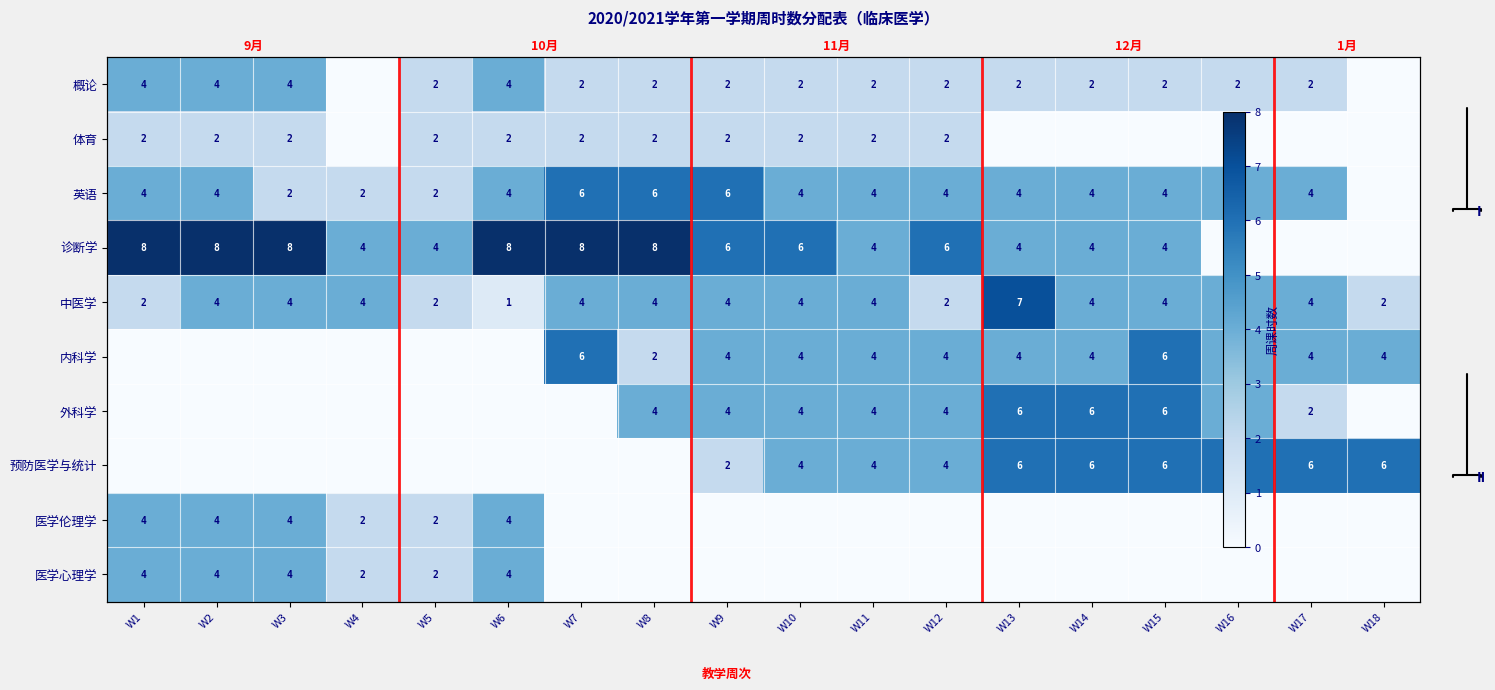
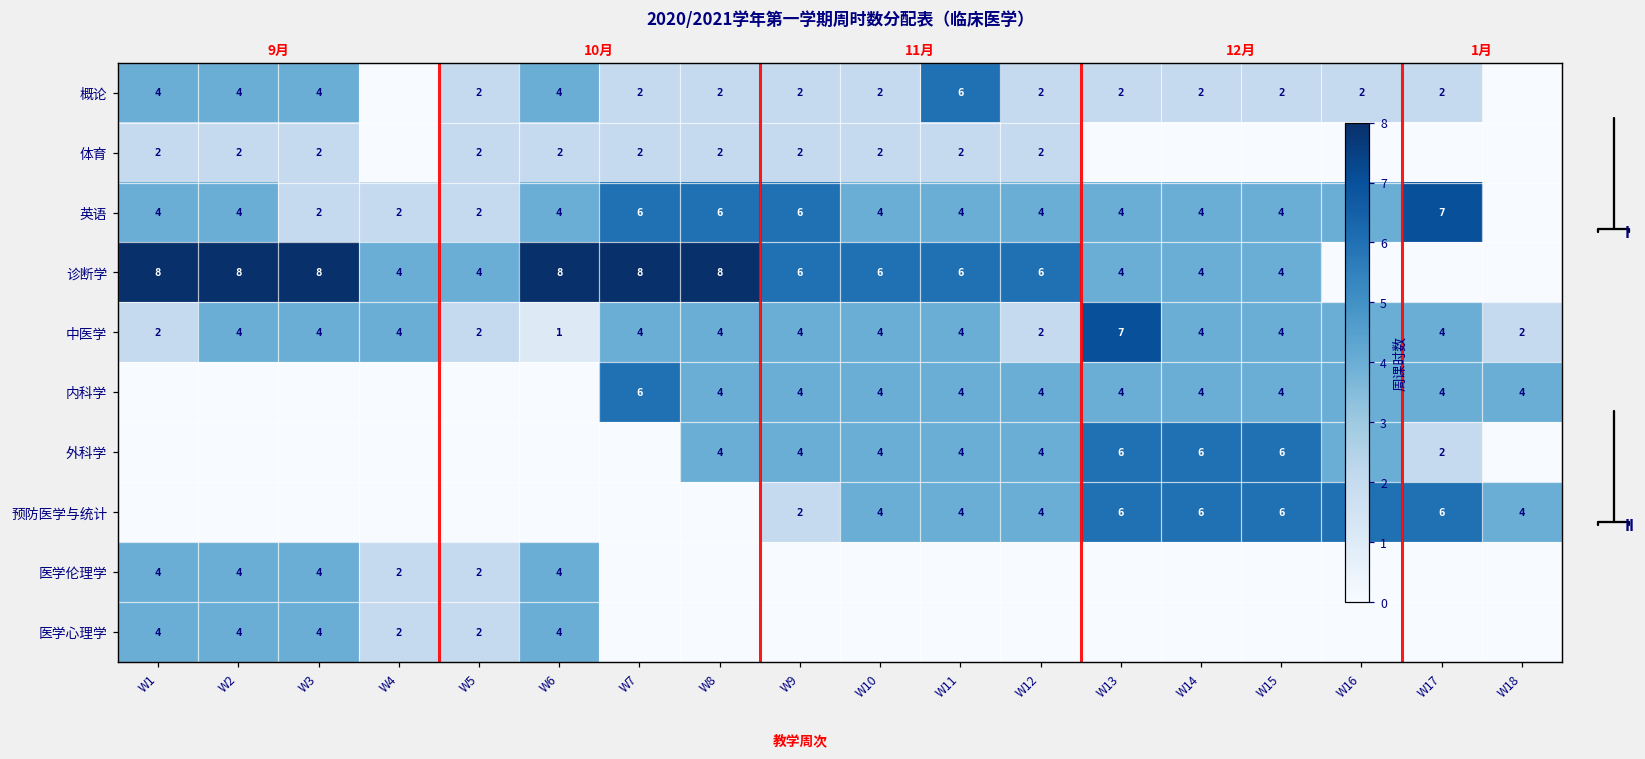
  {
    "概论": {
      "W1": 4,
      "W2": 4,
      "W3": 4,
      "W5": 2,
      "W6": 4,
      "W7": 2,
      "W8": 2,
      "W9": 2,
      "W10": 2,
-     "W11": 2,
+     "W11": 6,
      "W12": 2,
      "W13": 2,
      "W14": 2,
      "W15": 2,
      "W16": 2,
      "W17": 2
    },
    "体育": {
      "W1": 2,
      "W2": 2,
      "W3": 2,
      "W5": 2,
      "W6": 2,
      "W7": 2,
      "W8": 2,
      "W9": 2,
      "W10": 2,
      "W11": 2,
      "W12": 2
    },
    "英语": {
      "W1": 4,
      "W2": 4,
      "W3": 2,
      "W4": 2,
      "W5": 2,
      "W6": 4,
      "W7": 6,
      "W8": 6,
      "W9": 6,
      "W10": 4,
      "W11": 4,
      "W12": 4,
      "W13": 4,
      "W14": 4,
      "W15": 4,
-     "W17": 4
+     "W17": 7
    },
    "诊断学": {
      "W1": 8,
      "W2": 8,
      "W3": 8,
      "W4": 4,
      "W5": 4,
      "W6": 8,
      "W7": 8,
      "W8": 8,
      "W9": 6,
      "W10": 6,
-     "W11": 4,
+     "W11": 6,
      "W12": 6,
      "W13": 4,
      "W14": 4,
      "W15": 4
    },
    "中医学": {
      "W1": 2,
      "W2": 4,
      "W3": 4,
      "W4": 4,
      "W5": 2,
      "W6": 1,
      "W7": 4,
      "W8": 4,
      "W9": 4,
      "W10": 4,
      "W11": 4,
      "W12": 2,
      "W13": 7,
      "W14": 4,
      "W15": 4,
      "W17": 4,
      "W18": 2
    },
    "内科学": {
      "W7": 6,
-     "W8": 2,
+     "W8": 4,
      "W9": 4,
      "W10": 4,
      "W11": 4,
      "W12": 4,
      "W13": 4,
      "W14": 4,
-     "W15": 6,
+     "W15": 4,
      "W17": 4,
      "W18": 4
    },
    "外科学": {
      "W8": 4,
      "W9": 4,
      "W10": 4,
      "W11": 4,
      "W12": 4,
      "W13": 6,
      "W14": 6,
      "W15": 6,
      "W17": 2
    },
    "预防医学与统计": {
      "W9": 2,
      "W10": 4,
      "W11": 4,
      "W12": 4,
      "W13": 6,
      "W14": 6,
      "W15": 6,
      "W17": 6,
-     "W18": 6
+     "W18": 4
    },
    "医学伦理学": {
      "W1": 4,
      "W2": 4,
      "W3": 4,
      "W4": 2,
      "W5": 2,
      "W6": 4
    },
    "医学心理学": {
      "W1": 4,
      "W2": 4,
      "W3": 4,
      "W4": 2,
      "W5": 2,
      "W6": 4
    }
  }
